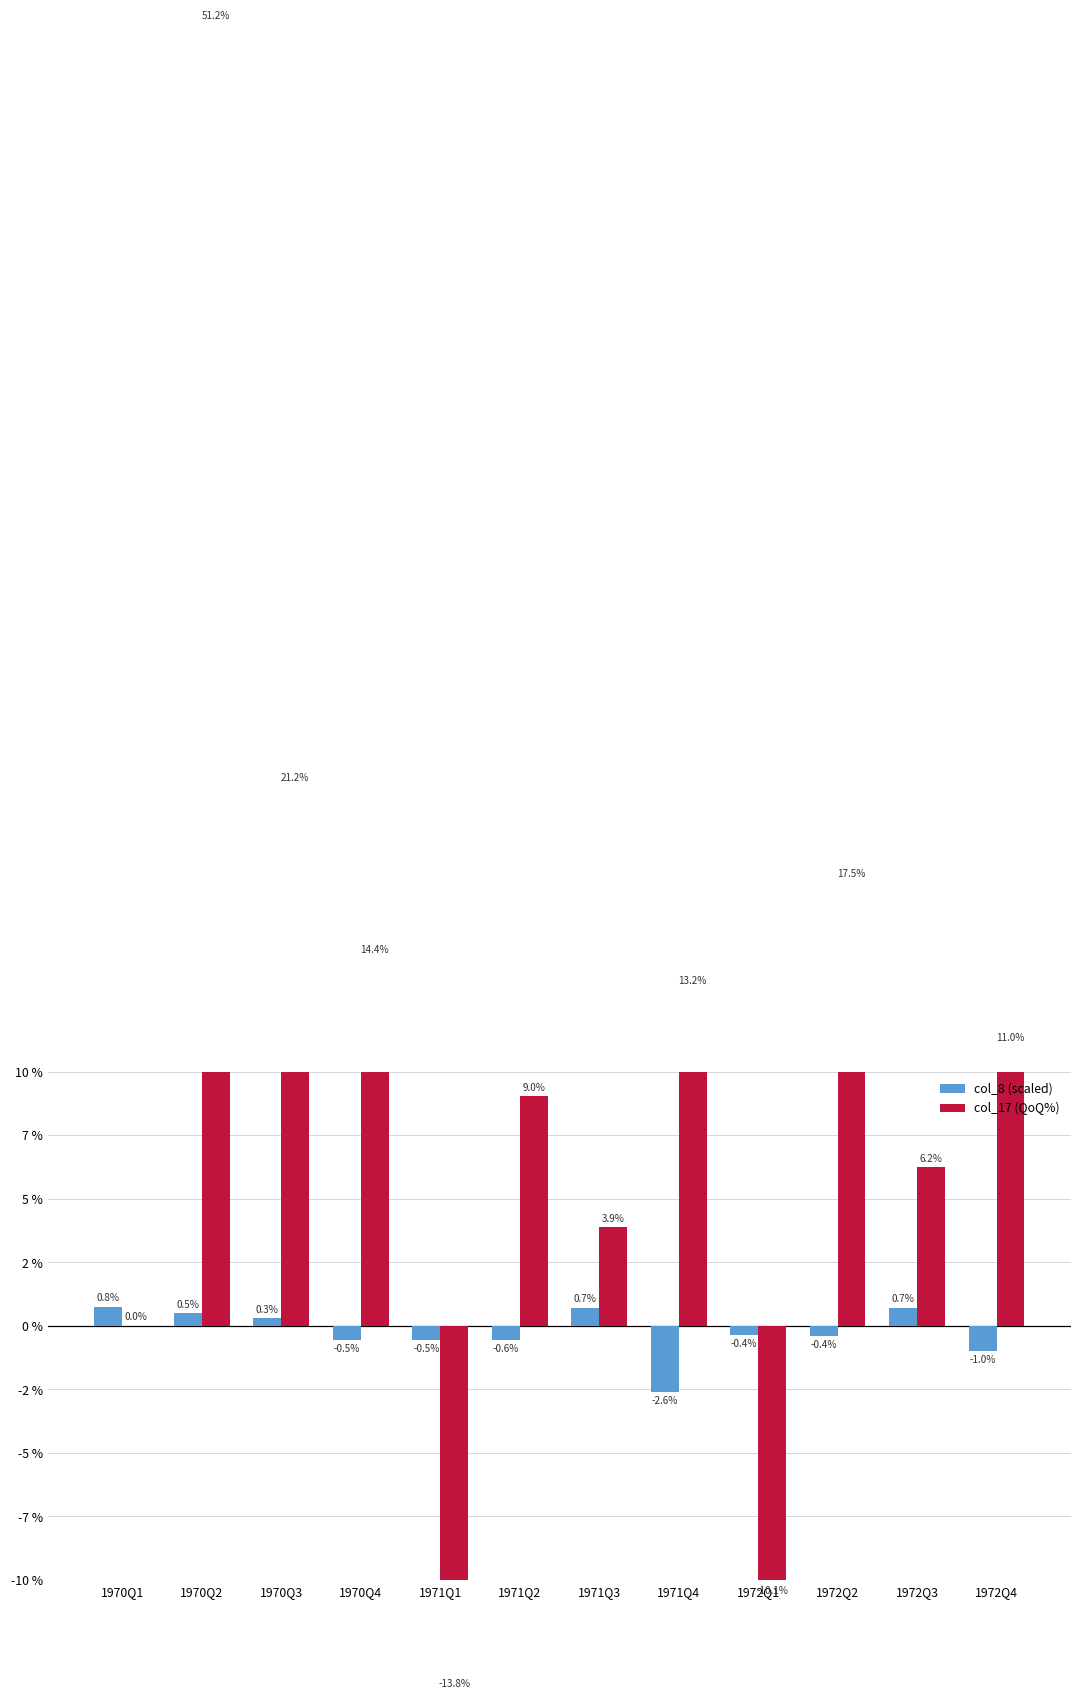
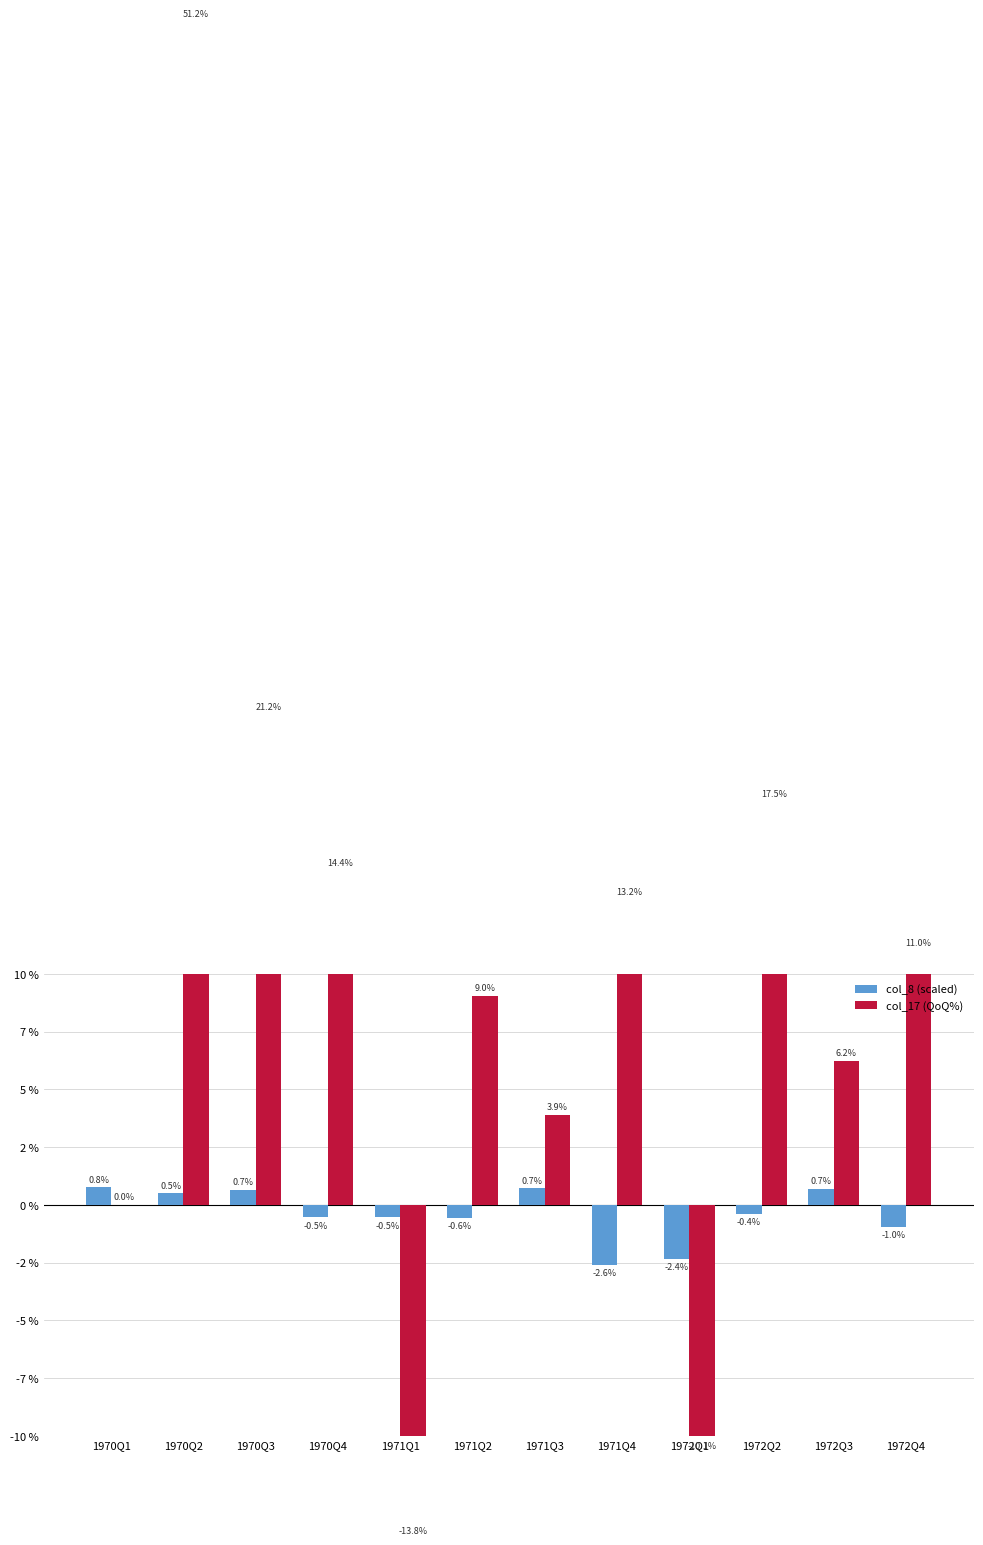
  {
    "col_8 (scaled)": {
      "1970Q1": "0.8%",
      "1970Q2": "0.5%",
-     "1970Q3": "0.3%",
+     "1970Q3": "0.7%",
      "1970Q4": "-0.5%",
      "1971Q1": "-0.5%",
      "1971Q2": "-0.6%",
      "1971Q3": "0.7%",
      "1971Q4": "-2.6%",
-     "1972Q1": "-0.4%",
+     "1972Q1": "-2.4%",
      "1972Q2": "-0.4%",
      "1972Q3": "0.7%",
      "1972Q4": "-1.0%"
    },
    "col_17 (QoQ%)": {
      "1970Q1": "0.0%",
      "1971Q2": "9.0%",
      "1971Q3": "3.9%",
      "1972Q1": "-10.1%",
      "1972Q3": "6.2%"
    }
  }
